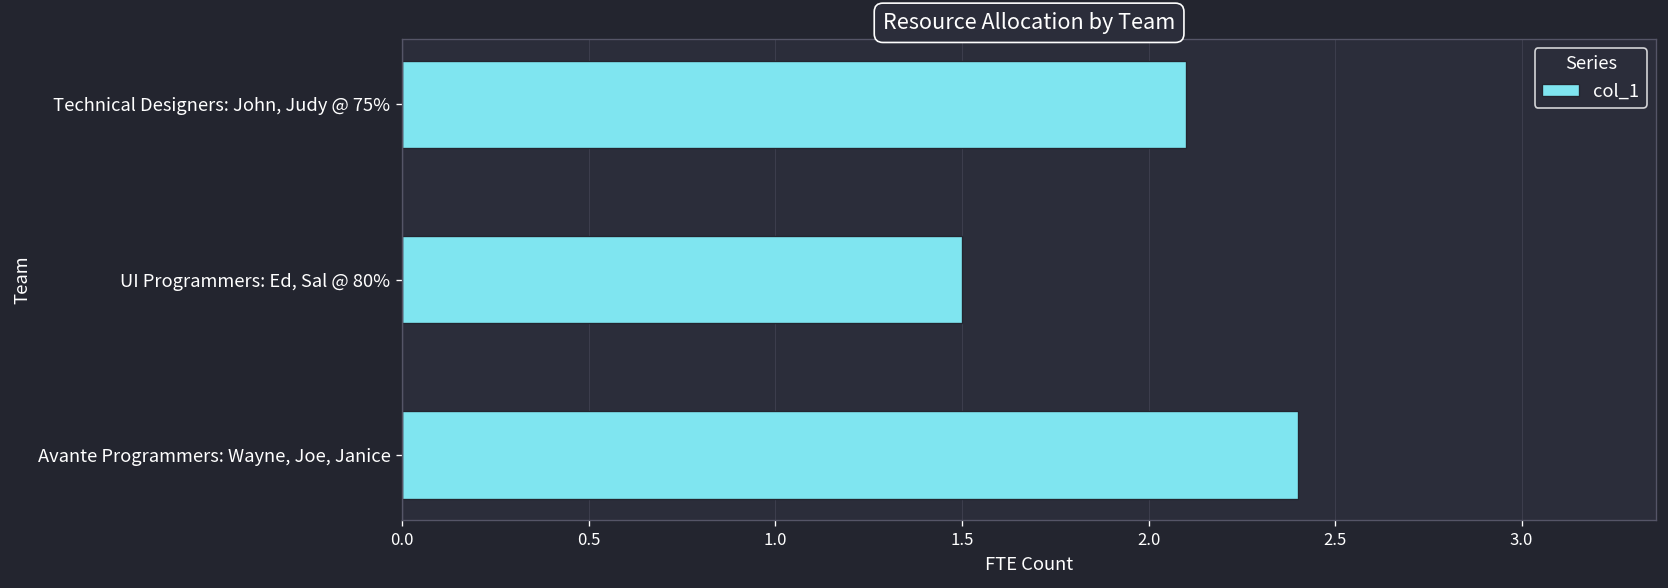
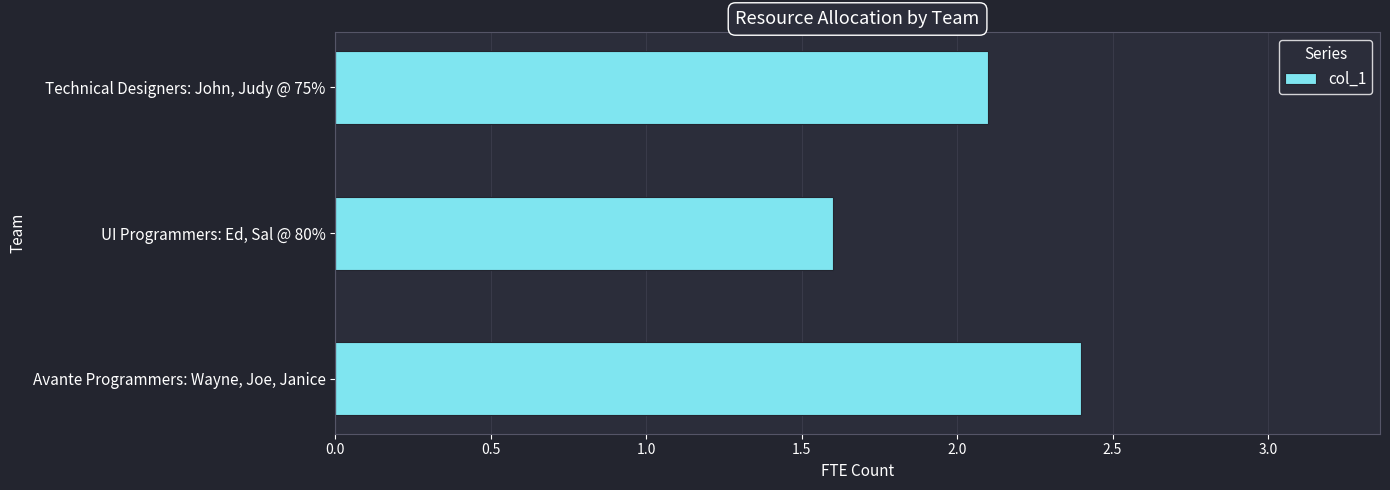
  {
    "Technical Designers: John, Judy @ 75%": 2.1,
-   "UI Programmers: Ed, Sal @ 80%": 1.5,
+   "UI Programmers: Ed, Sal @ 80%": 1.6,
    "Avante Programmers: Wayne, Joe, Janice": 2.4
  }
